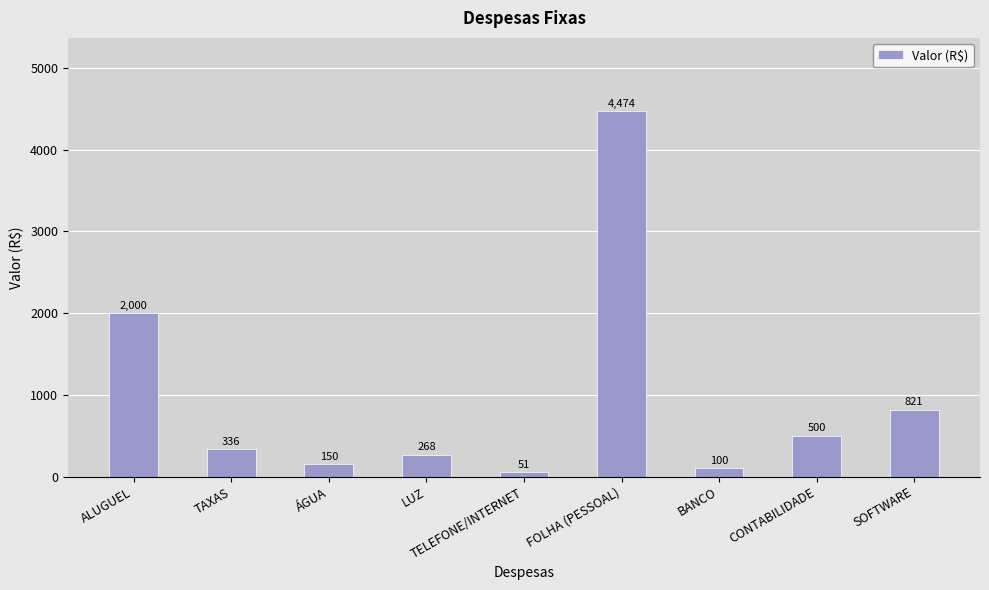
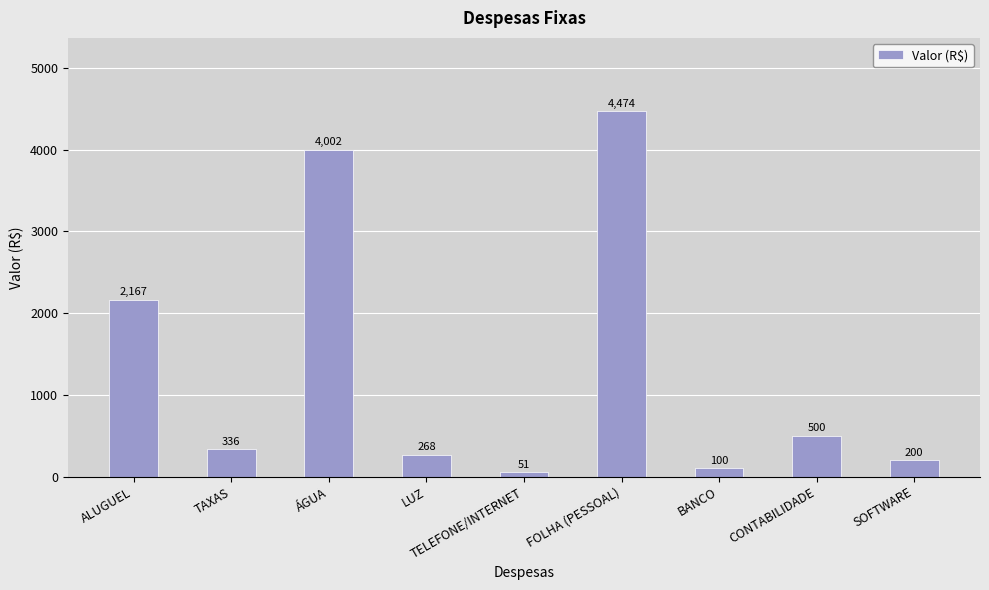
  {
-   "ALUGUEL": "2,000",
+   "ALUGUEL": "2,167",
    "TAXAS": "336",
-   "ÁGUA": "150",
+   "ÁGUA": "4,002",
    "LUZ": "268",
    "TELEFONE/INTERNET": "51",
    "FOLHA (PESSOAL)": "4,474",
    "BANCO": "100",
    "CONTABILIDADE": "500",
-   "SOFTWARE": "821"
+   "SOFTWARE": "200"
  }
